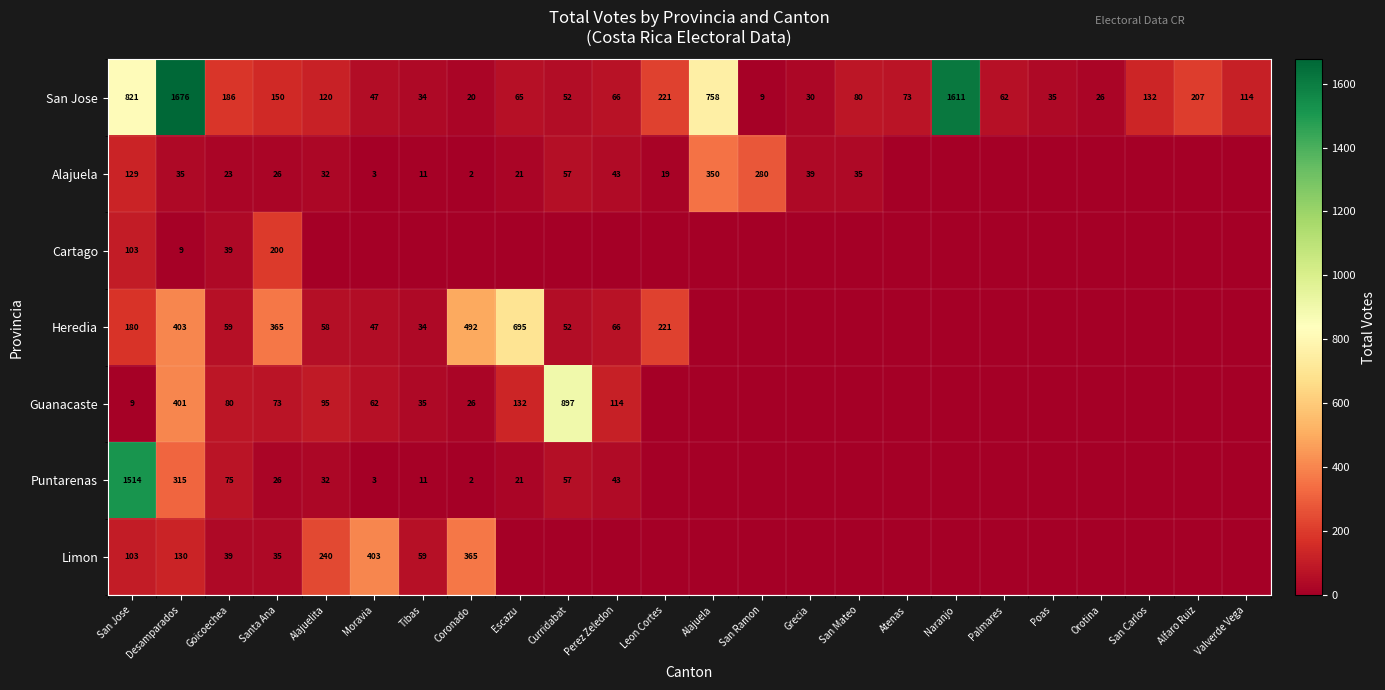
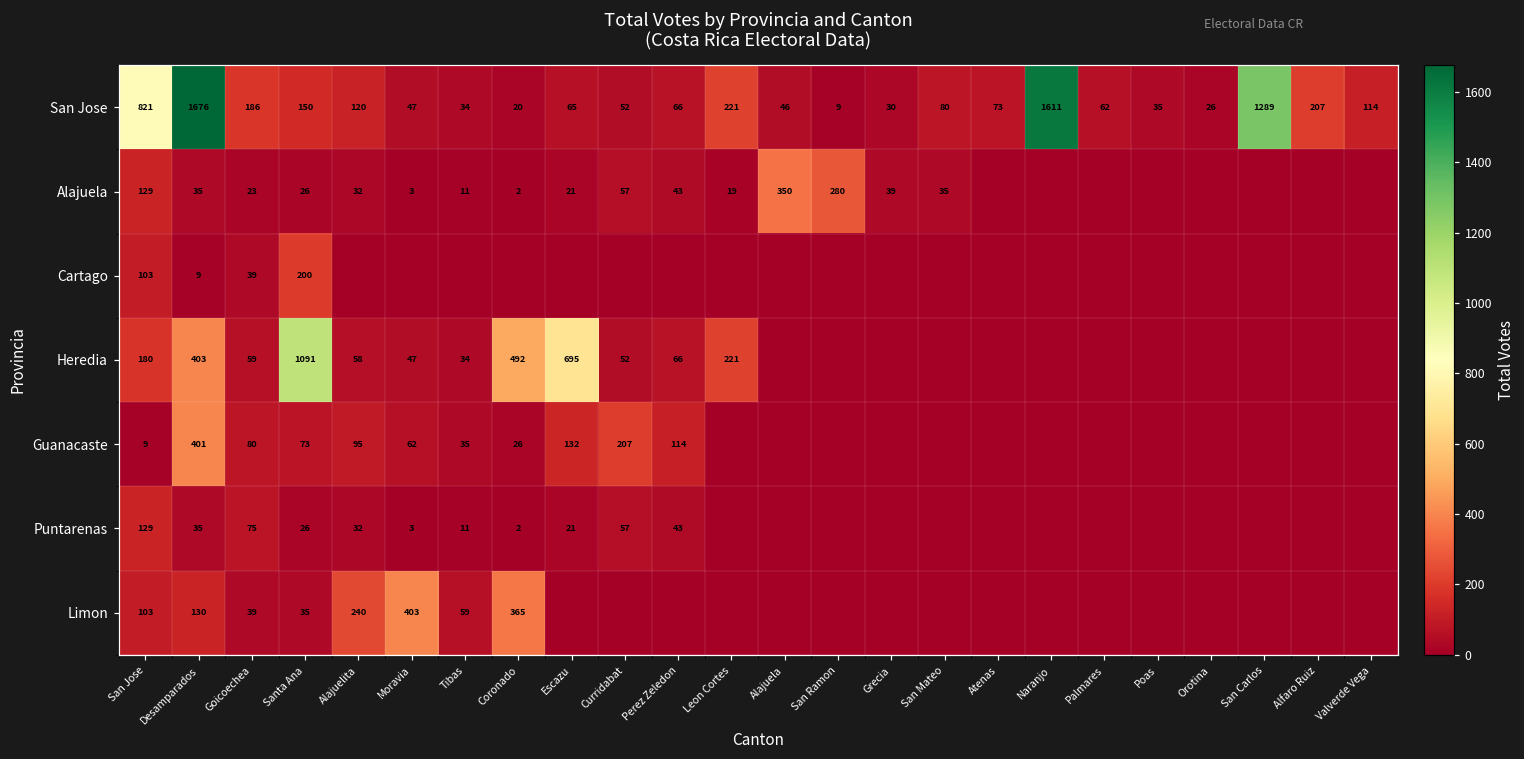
  {
    "San Jose": {
      "San Jose": 821,
      "Desamparados": 1676,
      "Goicoechea": 186,
      "Santa Ana": 150,
      "Alajuelita": 120,
      "Moravia": 47,
      "Tibas": 34,
      "Coronado": 20,
      "Escazu": 65,
      "Curridabat": 52,
      "Perez Zeledon": 66,
      "Leon Cortes": 221,
-     "Alajuela": 758,
+     "Alajuela": 46,
      "San Ramon": 9,
      "Grecia": 30,
      "San Mateo": 80,
      "Atenas": 73,
      "Naranjo": 1611,
      "Palmares": 62,
      "Poas": 35,
      "Orotina": 26,
-     "San Carlos": 132,
+     "San Carlos": 1289,
      "Alfaro Ruiz": 207,
      "Valverde Vega": 114
    },
    "Alajuela": {
      "San Jose": 129,
      "Desamparados": 35,
      "Goicoechea": 23,
      "Santa Ana": 26,
      "Alajuelita": 32,
      "Moravia": 3,
      "Tibas": 11,
      "Coronado": 2,
      "Escazu": 21,
      "Curridabat": 57,
      "Perez Zeledon": 43,
      "Leon Cortes": 19,
      "Alajuela": 350,
      "San Ramon": 280,
      "Grecia": 39,
      "San Mateo": 35
    },
    "Cartago": {
      "San Jose": 103,
      "Desamparados": 9,
      "Goicoechea": 39,
      "Santa Ana": 200
    },
    "Heredia": {
      "San Jose": 180,
      "Desamparados": 403,
      "Goicoechea": 59,
-     "Santa Ana": 365,
+     "Santa Ana": 1091,
      "Alajuelita": 58,
      "Moravia": 47,
      "Tibas": 34,
      "Coronado": 492,
      "Escazu": 695,
      "Curridabat": 52,
      "Perez Zeledon": 66,
      "Leon Cortes": 221
    },
    "Guanacaste": {
      "San Jose": 9,
      "Desamparados": 401,
      "Goicoechea": 80,
      "Santa Ana": 73,
      "Alajuelita": 95,
      "Moravia": 62,
      "Tibas": 35,
      "Coronado": 26,
      "Escazu": 132,
-     "Curridabat": 897,
+     "Curridabat": 207,
      "Perez Zeledon": 114
    },
    "Puntarenas": {
-     "San Jose": 1514,
-     "Desamparados": 315,
+     "San Jose": 129,
+     "Desamparados": 35,
      "Goicoechea": 75,
      "Santa Ana": 26,
      "Alajuelita": 32,
      "Moravia": 3,
      "Tibas": 11,
      "Coronado": 2,
      "Escazu": 21,
      "Curridabat": 57,
      "Perez Zeledon": 43
    },
    "Limon": {
      "San Jose": 103,
      "Desamparados": 130,
      "Goicoechea": 39,
      "Santa Ana": 35,
      "Alajuelita": 240,
      "Moravia": 403,
      "Tibas": 59,
      "Coronado": 365
    }
  }
